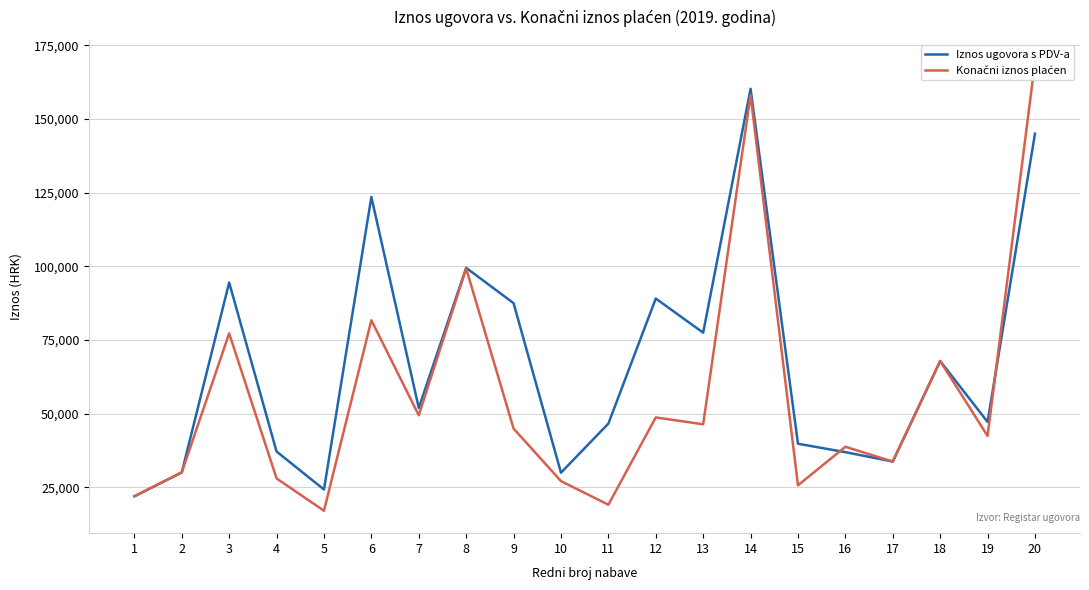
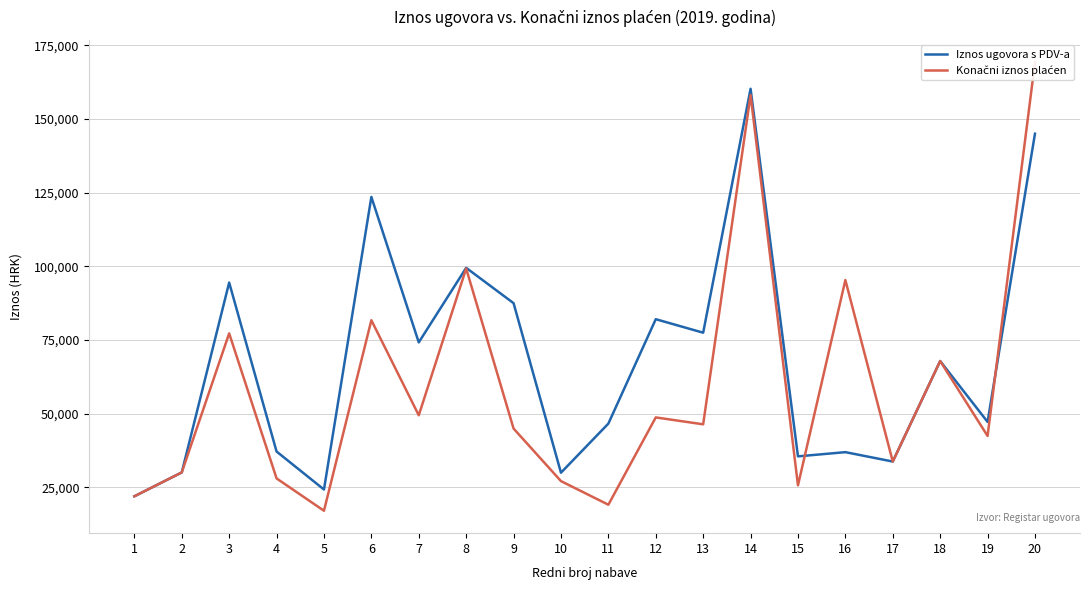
  {
    "Iznos ugovora s PDV-a": {
      "3": "95,000",
      "4": "37,000",
      "5": "24,000",
      "6": "124,000",
-     "7": "52,000",
+     "7": "74,000",
      "9": "88,000",
      "10": "30,000",
      "11": "47,000",
-     "12": "89,000",
+     "12": "82,000",
      "13": "77,000",
      "14": "160,000",
-     "15": "40,000",
+     "15": "36,000",
      "16": "37,000",
      "19": "47,000",
      "20": "145,000"
    },
    "Konačni iznos plaćen": {
      "3": "77,000",
      "4": "28,000",
      "5": "17,000",
      "6": "82,000",
      "7": "49,000",
      "9": "45,000",
      "10": "27,000",
      "11": "19,000",
      "12": "49,000",
      "13": "46,000",
      "14": "158,000",
      "15": "26,000",
-     "16": "39,000",
+     "16": "95,000",
      "19": "42,000"
    }
  }
